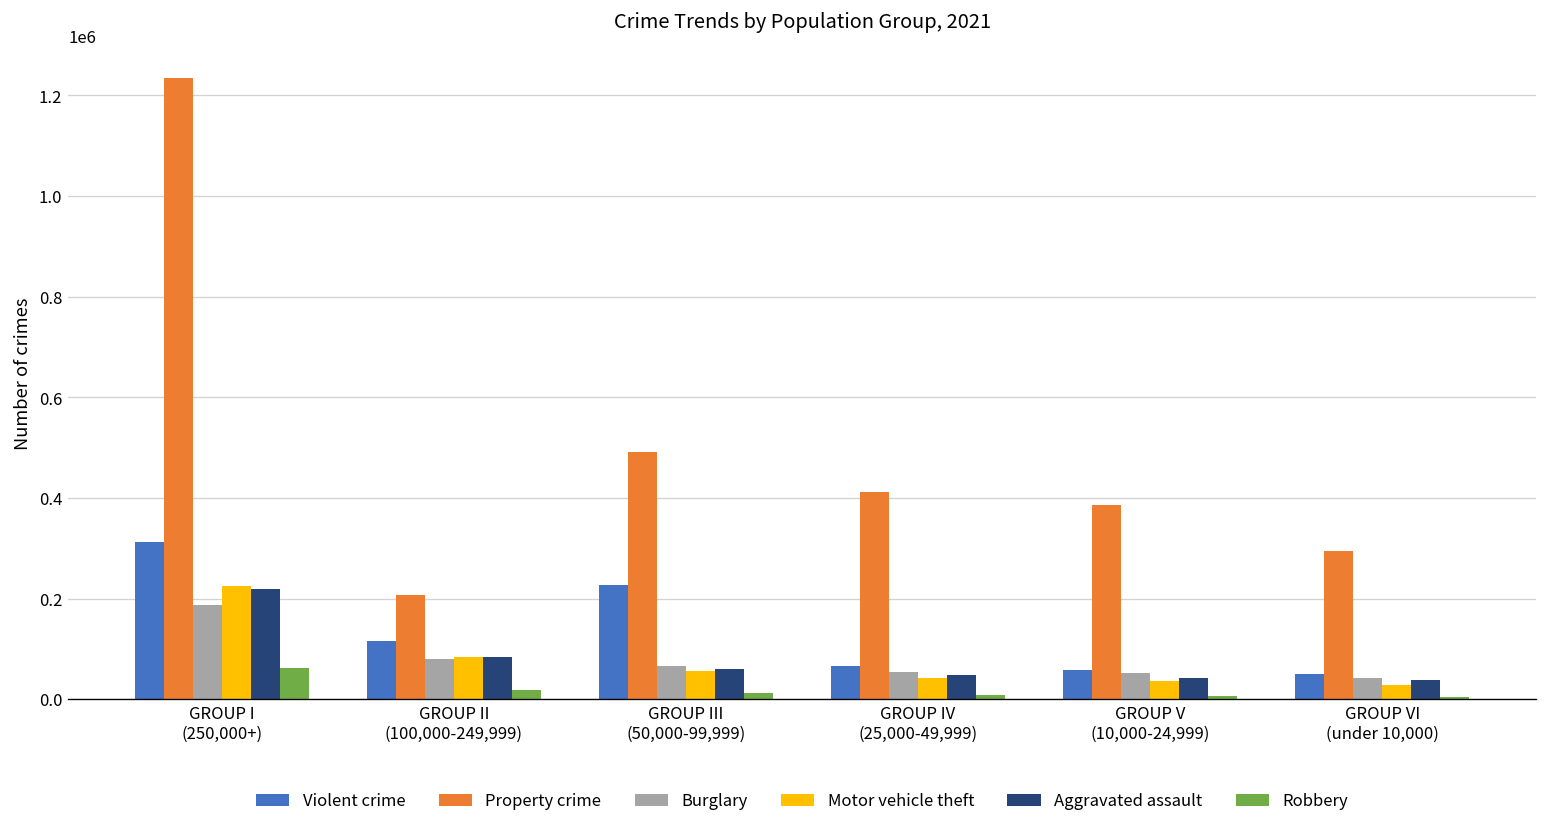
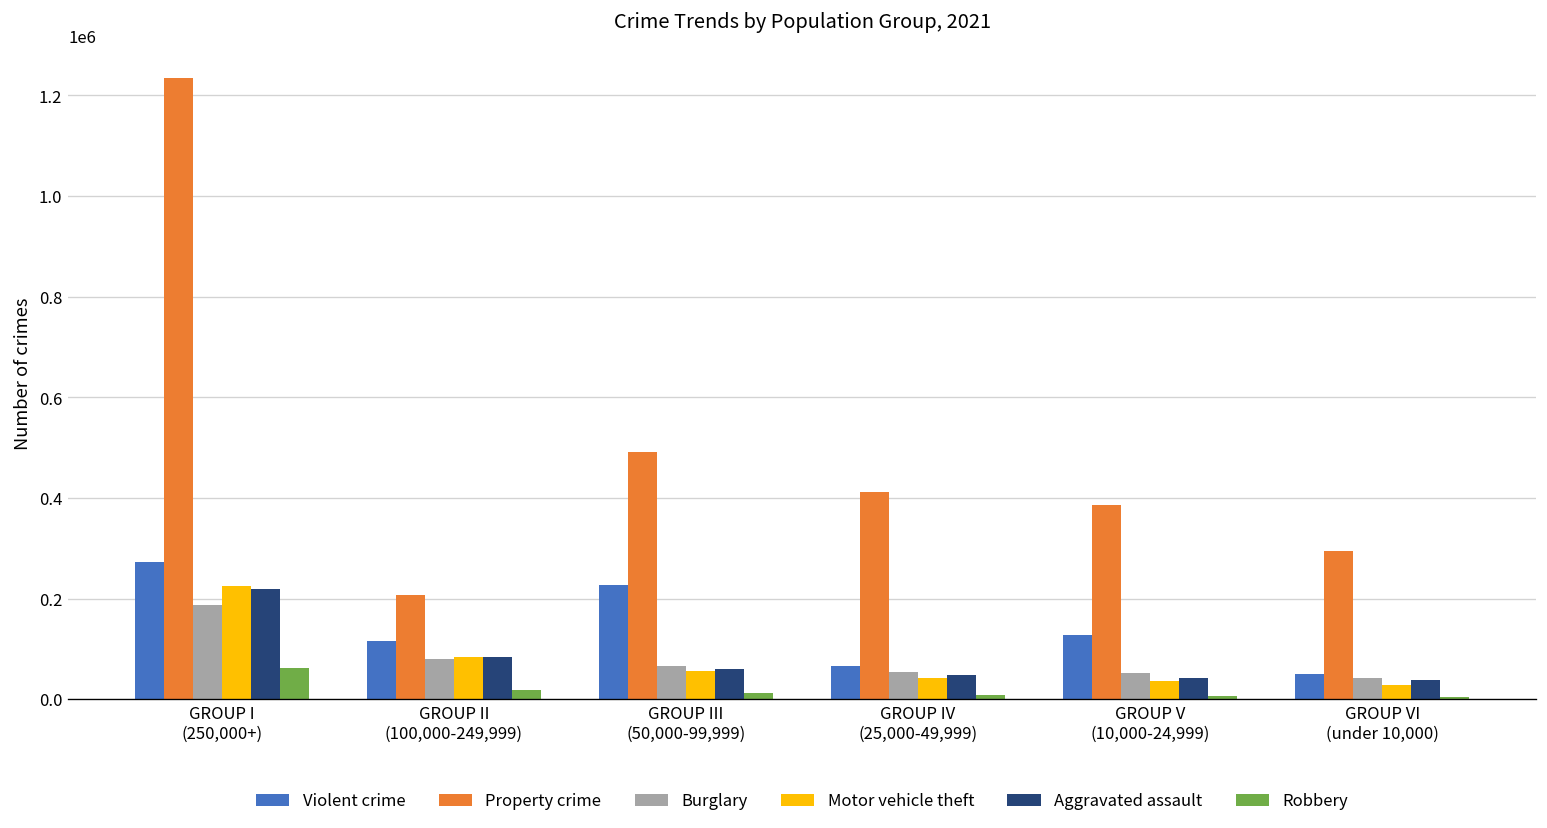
  {
    "Violent crime": {
-     "GROUP I (250,000+)": 310000,
+     "GROUP I (250,000+)": 270000,
      "GROUP II (100,000-249,999)": 120000,
      "GROUP III (50,000-99,999)": 230000,
      "GROUP IV (25,000-49,999)": 70000,
-     "GROUP V (10,000-24,999)": 60000,
+     "GROUP V (10,000-24,999)": 130000,
      "GROUP VI (under 10,000)": 50000
    },
    "Property crime": {
      "GROUP I (250,000+)": 1230000,
      "GROUP II (100,000-249,999)": 210000,
      "GROUP III (50,000-99,999)": 490000,
      "GROUP IV (25,000-49,999)": 410000,
      "GROUP V (10,000-24,999)": 390000,
      "GROUP VI (under 10,000)": 300000
    },
    "Burglary": {
      "GROUP I (250,000+)": 190000,
      "GROUP II (100,000-249,999)": 80000,
      "GROUP III (50,000-99,999)": 70000,
      "GROUP IV (25,000-49,999)": 50000,
      "GROUP V (10,000-24,999)": 50000,
      "GROUP VI (under 10,000)": 40000
    },
    "Motor vehicle theft": {
      "GROUP I (250,000+)": 220000,
      "GROUP II (100,000-249,999)": 80000,
      "GROUP III (50,000-99,999)": 60000,
      "GROUP IV (25,000-49,999)": 40000,
      "GROUP V (10,000-24,999)": 40000,
      "GROUP VI (under 10,000)": 30000
    },
    "Aggravated assault": {
      "GROUP I (250,000+)": 220000,
      "GROUP II (100,000-249,999)": 80000,
      "GROUP III (50,000-99,999)": 60000,
      "GROUP IV (25,000-49,999)": 50000,
      "GROUP V (10,000-24,999)": 40000,
      "GROUP VI (under 10,000)": 40000
    },
    "Robbery": {
      "GROUP I (250,000+)": 60000,
      "GROUP II (100,000-249,999)": 20000,
      "GROUP III (50,000-99,999)": 10000,
      "GROUP IV (25,000-49,999)": 10000,
      "GROUP V (10,000-24,999)": 10000
    }
  }
